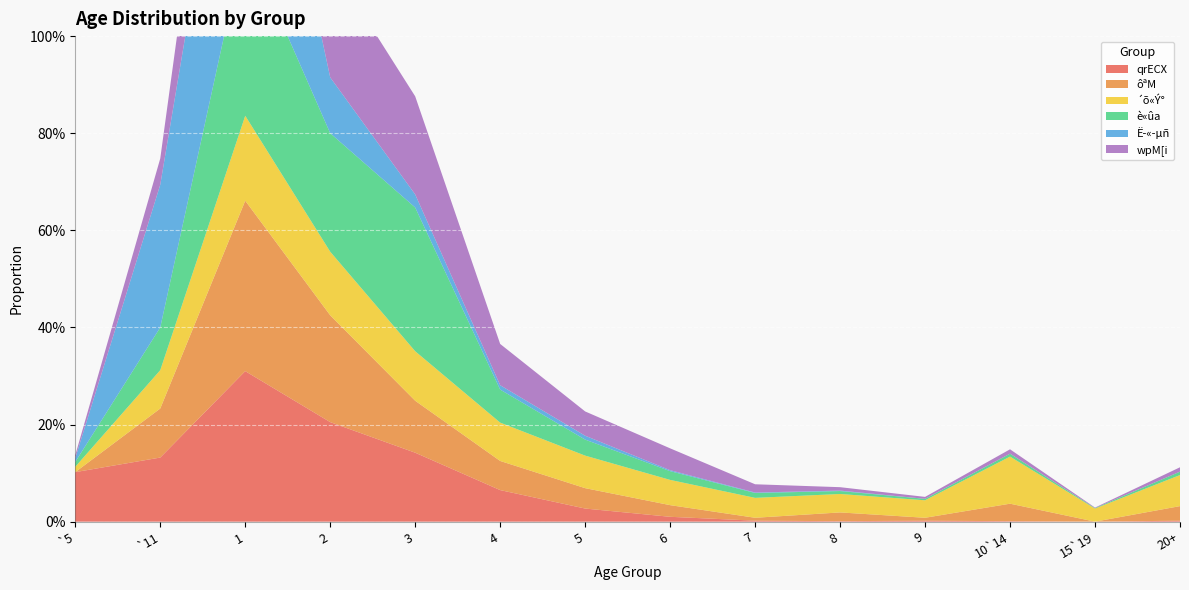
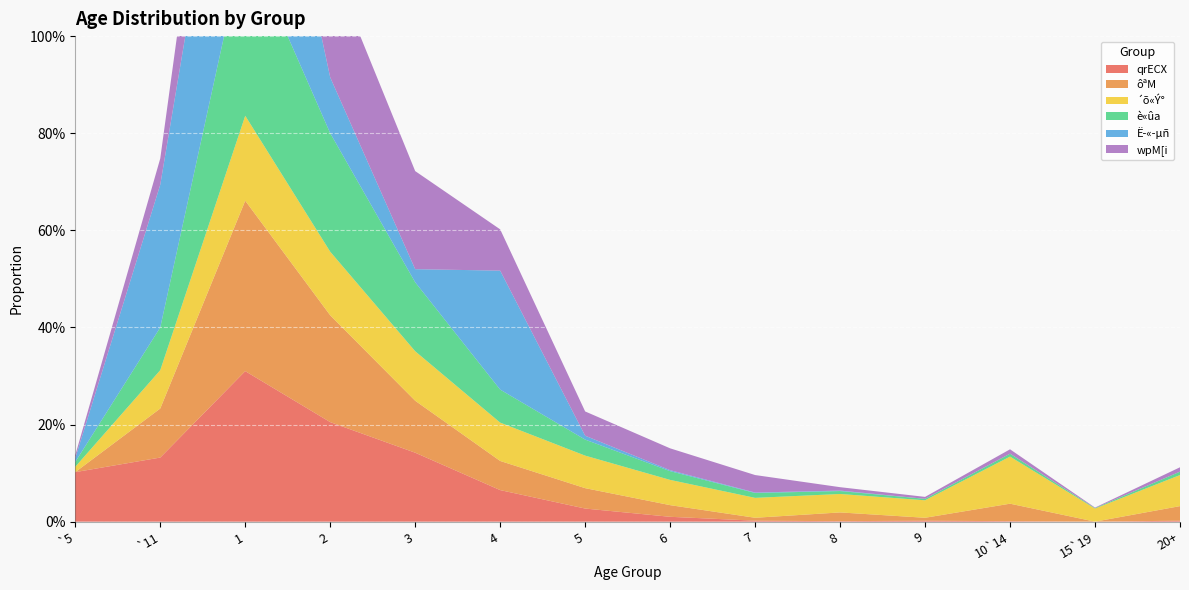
  {
    "´õ«Ý°": {
      "`5": "1%",
      "`11": "8%",
      "1": "18%",
      "2": "13%",
      "3": "10%",
      "4": "8%",
      "5": "7%",
      "6": "5%",
      "7": "4%",
      "8": "4%",
      "10`14": "10%",
      "20+": "6%"
    },
    "è«ûa": {
      "`5": "1%",
      "`11": "9%",
      "2": "24%",
-     "3": "30%",
+     "3": "14%",
      "4": "7%",
      "5": "3%"
    },
    "Ë­«­µñ": {
      "`5": "1%",
      "`11": "29%",
      "2": "12%",
      "3": "3%",
-     "4": "1%",
+     "4": "25%",
      "5": "1%"
    },
    "wpM[i": {
      "`5": "1%",
      "`11": "5%",
      "3": "20%",
      "4": "8%",
      "5": "5%",
      "6": "5%",
-     "7": "2%",
+     "7": "4%",
      "8": "1%",
      "10`14": "1%",
      "20+": "1%"
    }
  }
